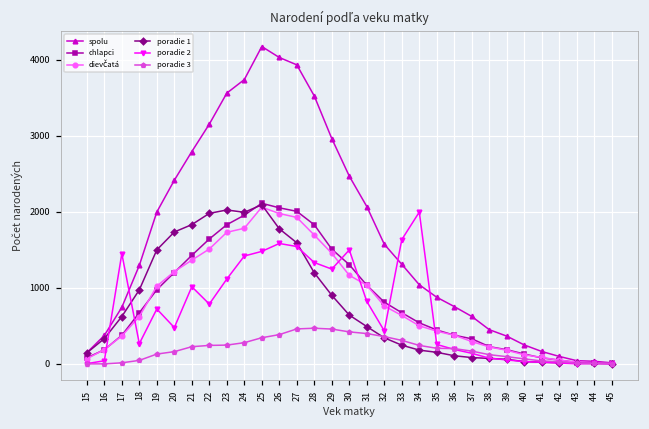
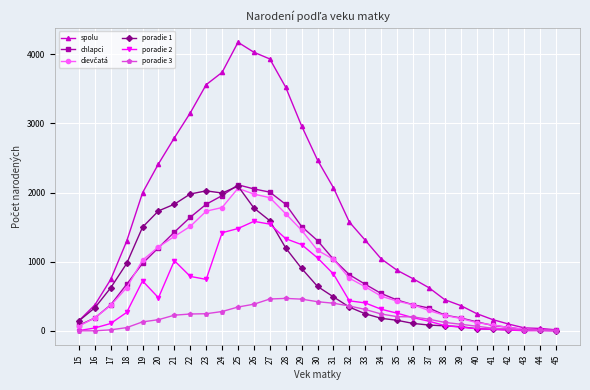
  {
    "poradie 2": {
      "16": 0,
-     "17": 1500,
+     "17": 100,
      "18": 300,
      "19": 700,
      "20": 500,
      "21": 1000,
      "22": 800,
-     "23": 1100,
+     "23": 700,
      "24": 1400,
      "25": 1500,
      "26": 1600,
      "27": 1500,
      "28": 1300,
      "29": 1200,
-     "30": 1500,
+     "30": 1100,
      "31": 800,
      "32": 400,
-     "33": 1600,
-     "34": 2000,
+     "33": 400,
+     "34": 300,
      "35": 300
    }
  }
